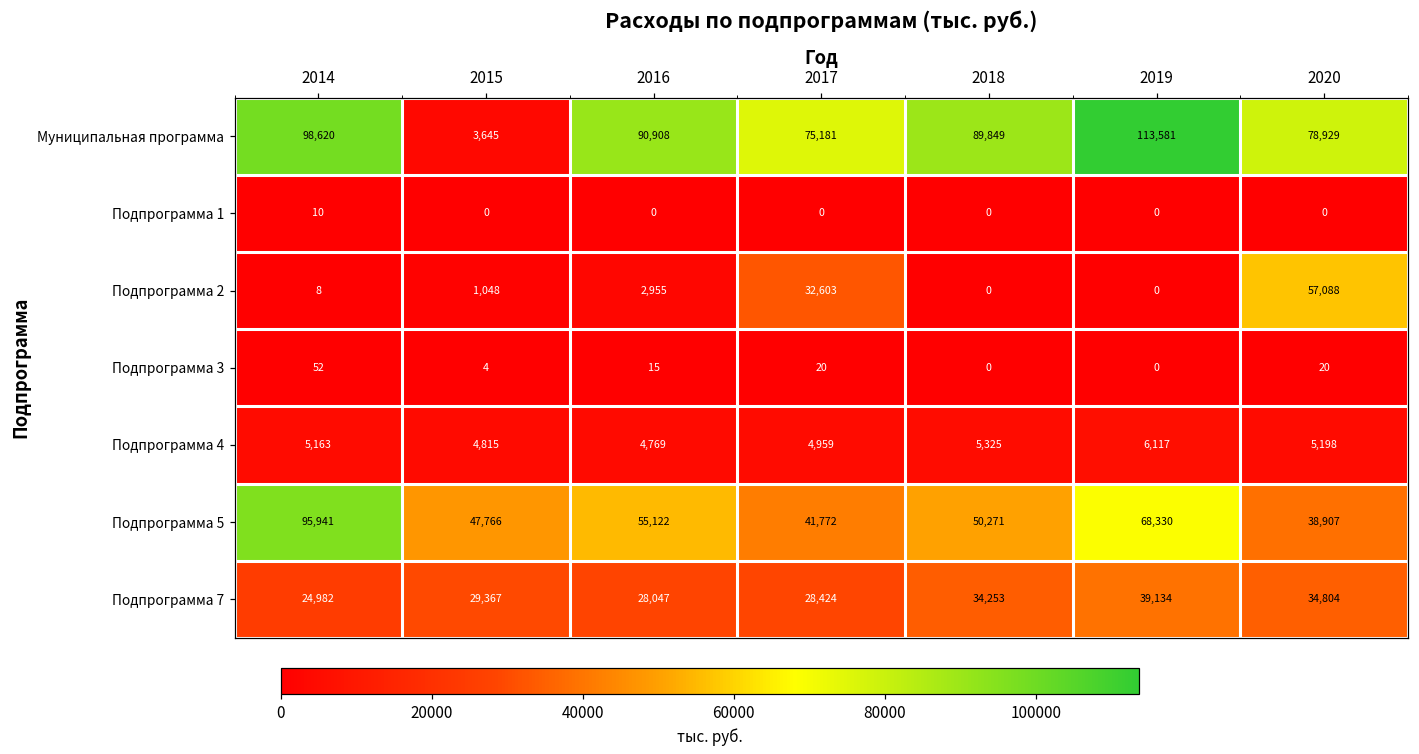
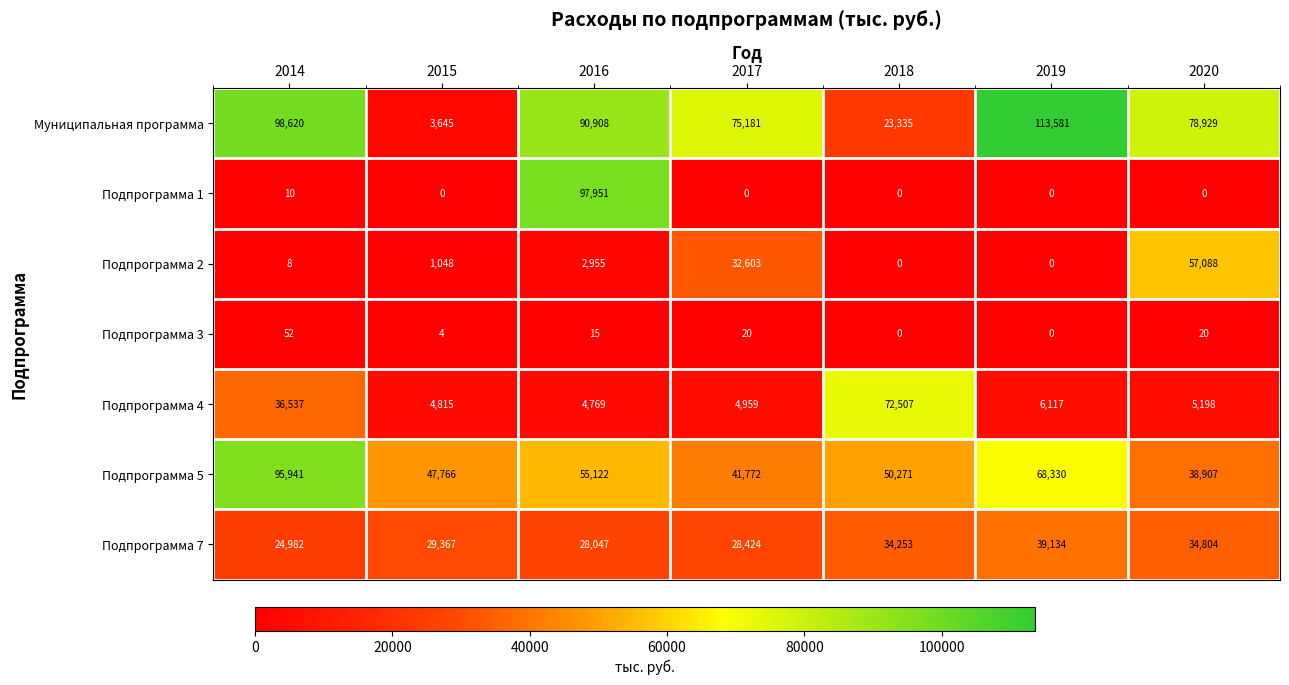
  {
    "Муниципальная программа": {
      "2014": "98,620",
      "2015": "3,645",
      "2016": "90,908",
      "2017": "75,181",
-     "2018": "89,849",
+     "2018": "23,335",
      "2019": "113,581",
      "2020": "78,929"
    },
    "Подпрограмма 1": {
      "2014": "10",
      "2015": "0",
-     "2016": "0",
+     "2016": "97,951",
      "2017": "0",
      "2018": "0",
      "2019": "0",
      "2020": "0"
    },
    "Подпрограмма 2": {
      "2014": "8",
      "2015": "1,048",
      "2016": "2,955",
      "2017": "32,603",
      "2018": "0",
      "2019": "0",
      "2020": "57,088"
    },
    "Подпрограмма 3": {
      "2014": "52",
      "2015": "4",
      "2016": "15",
      "2017": "20",
      "2018": "0",
      "2019": "0",
      "2020": "20"
    },
    "Подпрограмма 4": {
-     "2014": "5,163",
+     "2014": "36,537",
      "2015": "4,815",
      "2016": "4,769",
      "2017": "4,959",
-     "2018": "5,325",
+     "2018": "72,507",
      "2019": "6,117",
      "2020": "5,198"
    },
    "Подпрограмма 5": {
      "2014": "95,941",
      "2015": "47,766",
      "2016": "55,122",
      "2017": "41,772",
      "2018": "50,271",
      "2019": "68,330",
      "2020": "38,907"
    },
    "Подпрограмма 7": {
      "2014": "24,982",
      "2015": "29,367",
      "2016": "28,047",
      "2017": "28,424",
      "2018": "34,253",
      "2019": "39,134",
      "2020": "34,804"
    }
  }
